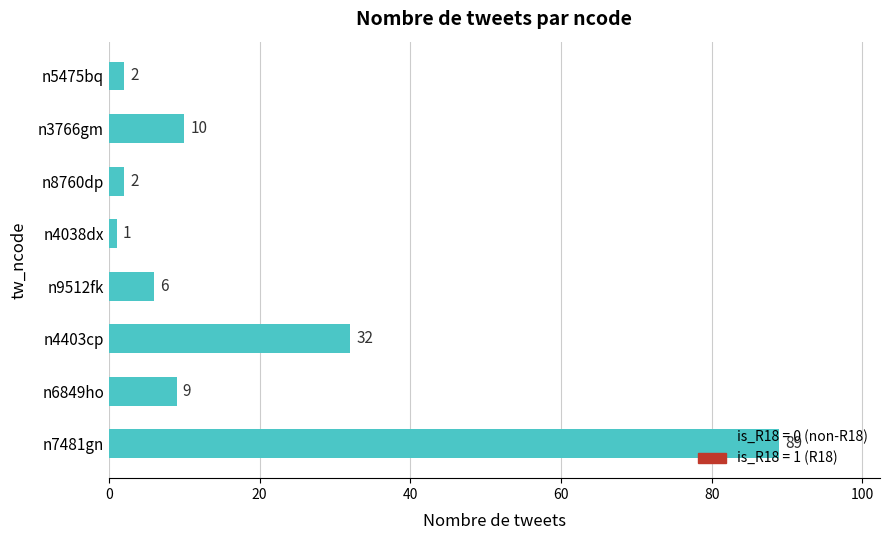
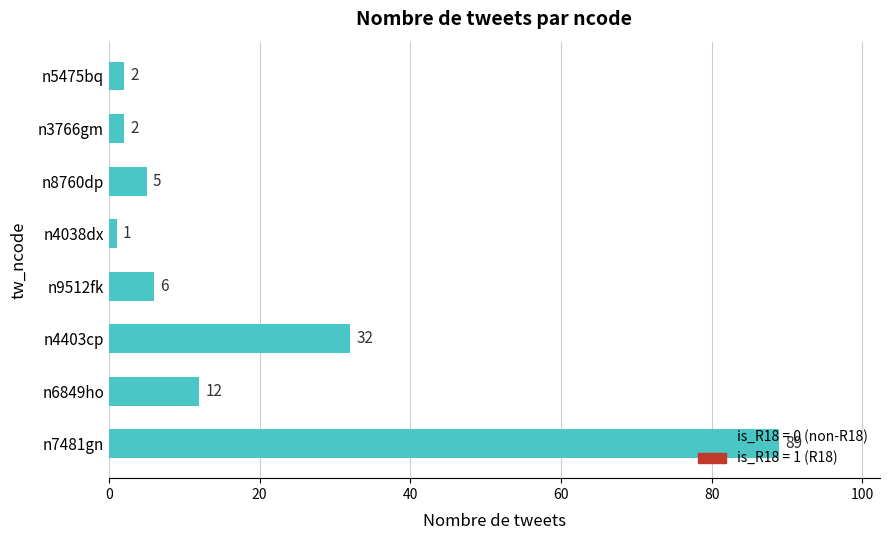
  {
    "n5475bq": 2,
-   "n3766gm": 10,
-   "n8760dp": 2,
+   "n3766gm": 2,
+   "n8760dp": 5,
    "n4038dx": 1,
    "n9512fk": 6,
    "n4403cp": 32,
-   "n6849ho": 9,
+   "n6849ho": 12,
    "n7481gn": 89
  }
